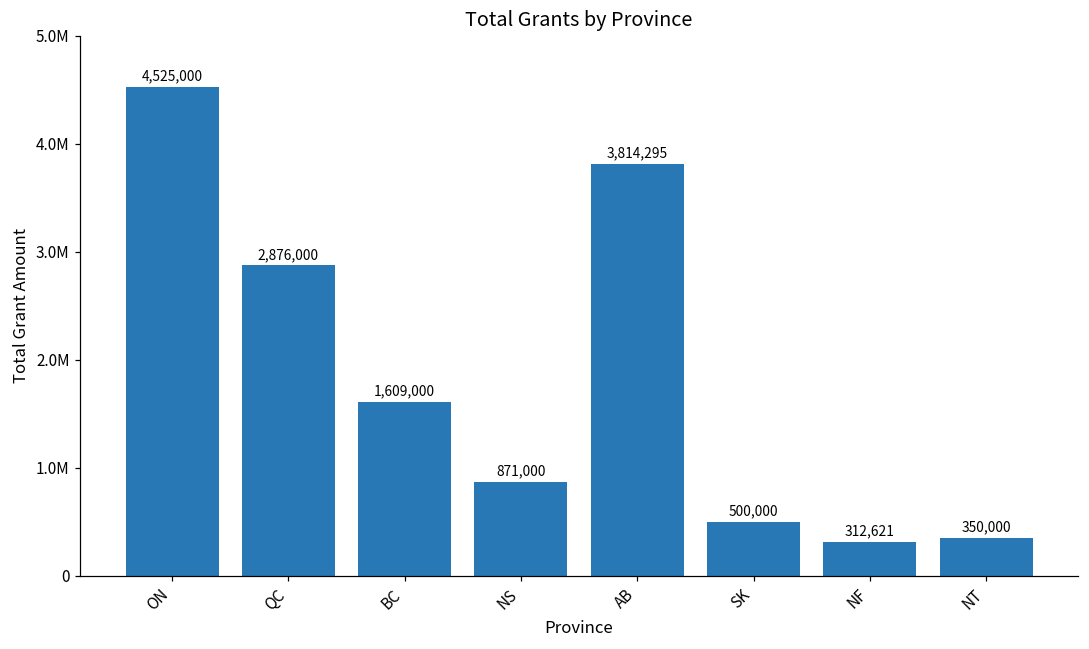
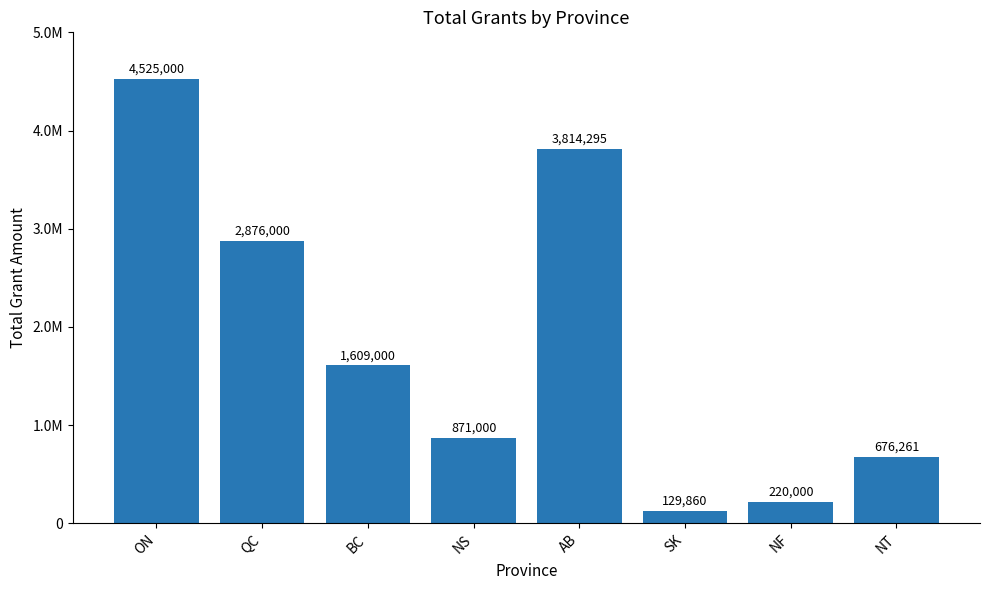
  {
    "ON": "4,525,000",
    "QC": "2,876,000",
    "BC": "1,609,000",
    "NS": "871,000",
    "AB": "3,814,295",
-   "SK": "500,000",
-   "NF": "312,621",
-   "NT": "350,000"
+   "SK": "129,860",
+   "NF": "220,000",
+   "NT": "676,261"
  }
